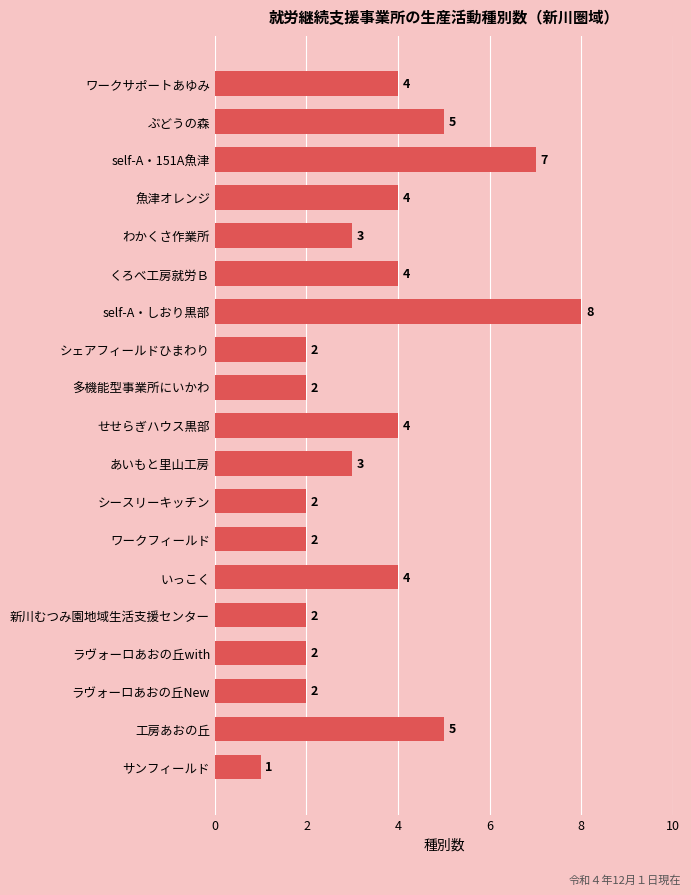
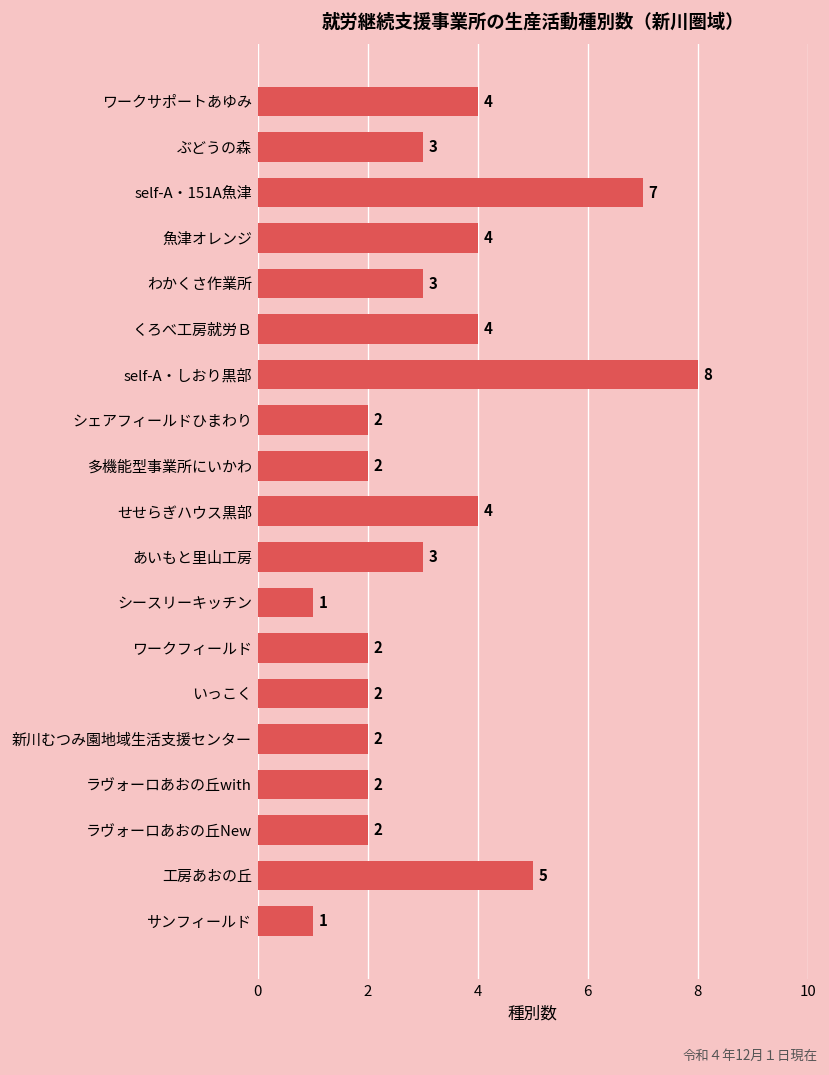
  {
    "ワークサポートあゆみ": 4,
-   "ぶどうの森": 5,
+   "ぶどうの森": 3,
    "self-A・151A魚津": 7,
    "魚津オレンジ": 4,
    "わかくさ作業所": 3,
    "くろべ工房就労Ｂ": 4,
    "self-A・しおり黒部": 8,
    "シェアフィールドひまわり": 2,
    "多機能型事業所にいかわ": 2,
    "せせらぎハウス黒部": 4,
    "あいもと里山工房": 3,
-   "シースリーキッチン": 2,
+   "シースリーキッチン": 1,
    "ワークフィールド": 2,
-   "いっこく": 4,
+   "いっこく": 2,
    "新川むつみ園地域生活支援センター": 2,
    "ラヴォーロあおの丘with": 2,
    "ラヴォーロあおの丘New": 2,
    "工房あおの丘": 5,
    "サンフィールド": 1
  }
